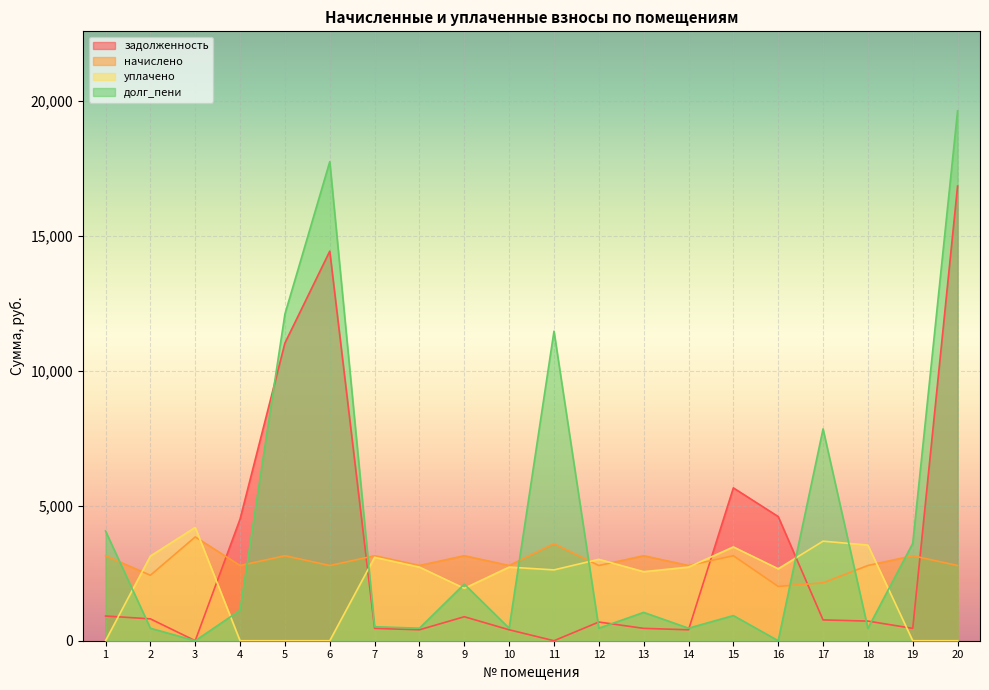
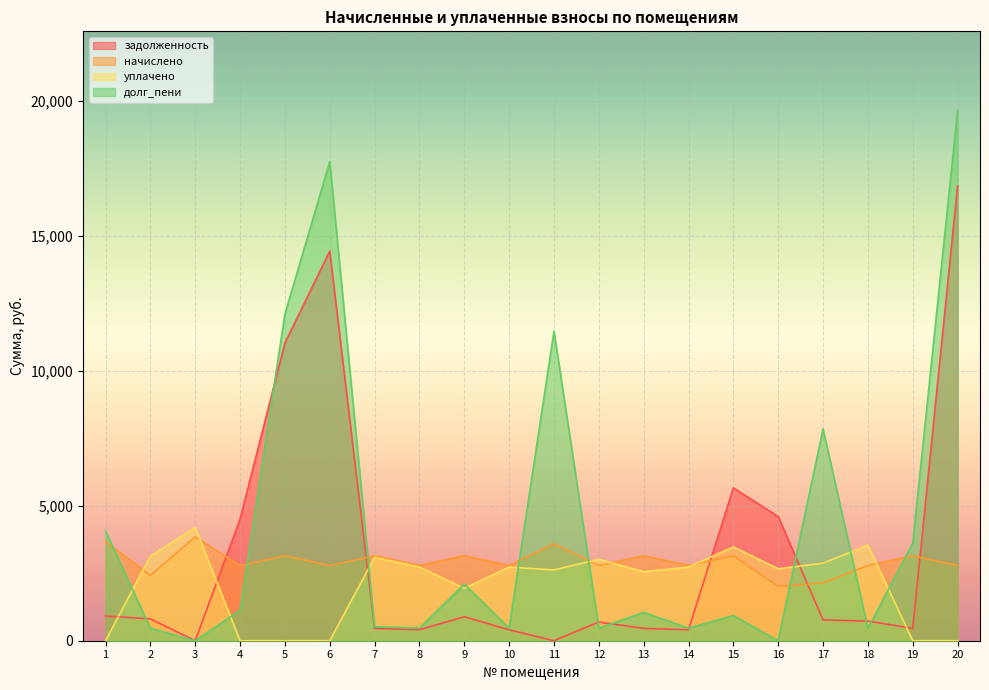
  {
    "задолженность": {
      "1": "900",
      "2": "800",
      "4": "4,500",
      "5": "11,000",
      "6": "14,400",
      "9": "900",
      "11": "0",
      "12": "700",
      "13": "500",
      "15": "5,700",
      "16": "4,600",
      "17": "800",
      "18": "700",
      "19": "500",
      "20": "16,900"
    },
    "начислено": {
-     "1": "3,200",
+     "1": "3,700",
      "2": "2,400",
      "3": "3,800",
      "4": "2,800",
      "5": "3,200",
      "6": "2,800",
      "9": "3,200",
      "11": "3,600",
      "12": "2,800",
      "13": "3,200",
      "15": "3,200",
      "16": "2,000",
      "17": "2,100",
      "18": "2,800",
      "19": "3,200",
      "20": "2,800"
    },
    "уплачено": {
      "1": "0",
      "2": "3,100",
      "3": "4,200",
      "4": "0",
      "5": "0",
      "6": "0",
      "9": "1,900",
      "11": "2,600",
      "12": "3,000",
      "13": "2,600",
      "15": "3,500",
      "16": "2,700",
-     "17": "3,700",
+     "17": "2,900",
      "18": "3,500",
      "19": "0",
      "20": "0"
    },
    "долг_пени": {
      "1": "4,100",
      "2": "500",
      "4": "1,100",
      "5": "12,100",
      "6": "17,800",
      "9": "2,100",
      "11": "11,500",
      "12": "500",
      "13": "1,100",
      "15": "900",
      "16": "0",
      "17": "7,900",
      "18": "500",
      "19": "3,600",
      "20": "19,600"
    }
  }
